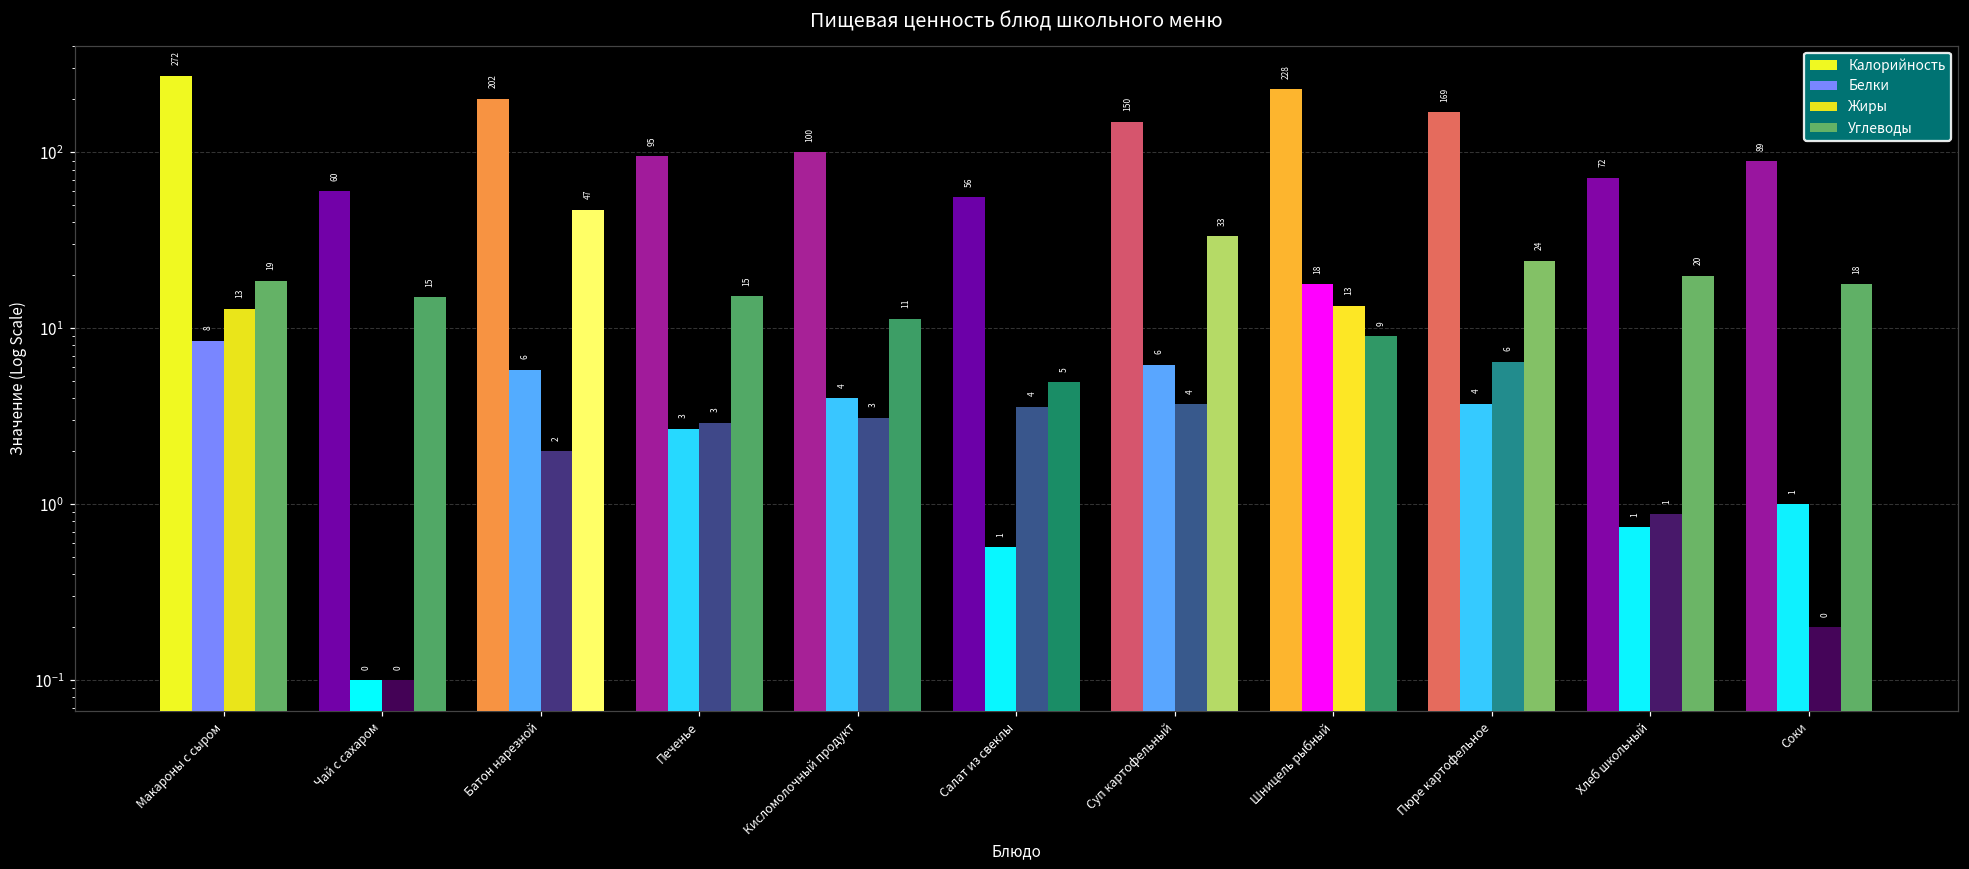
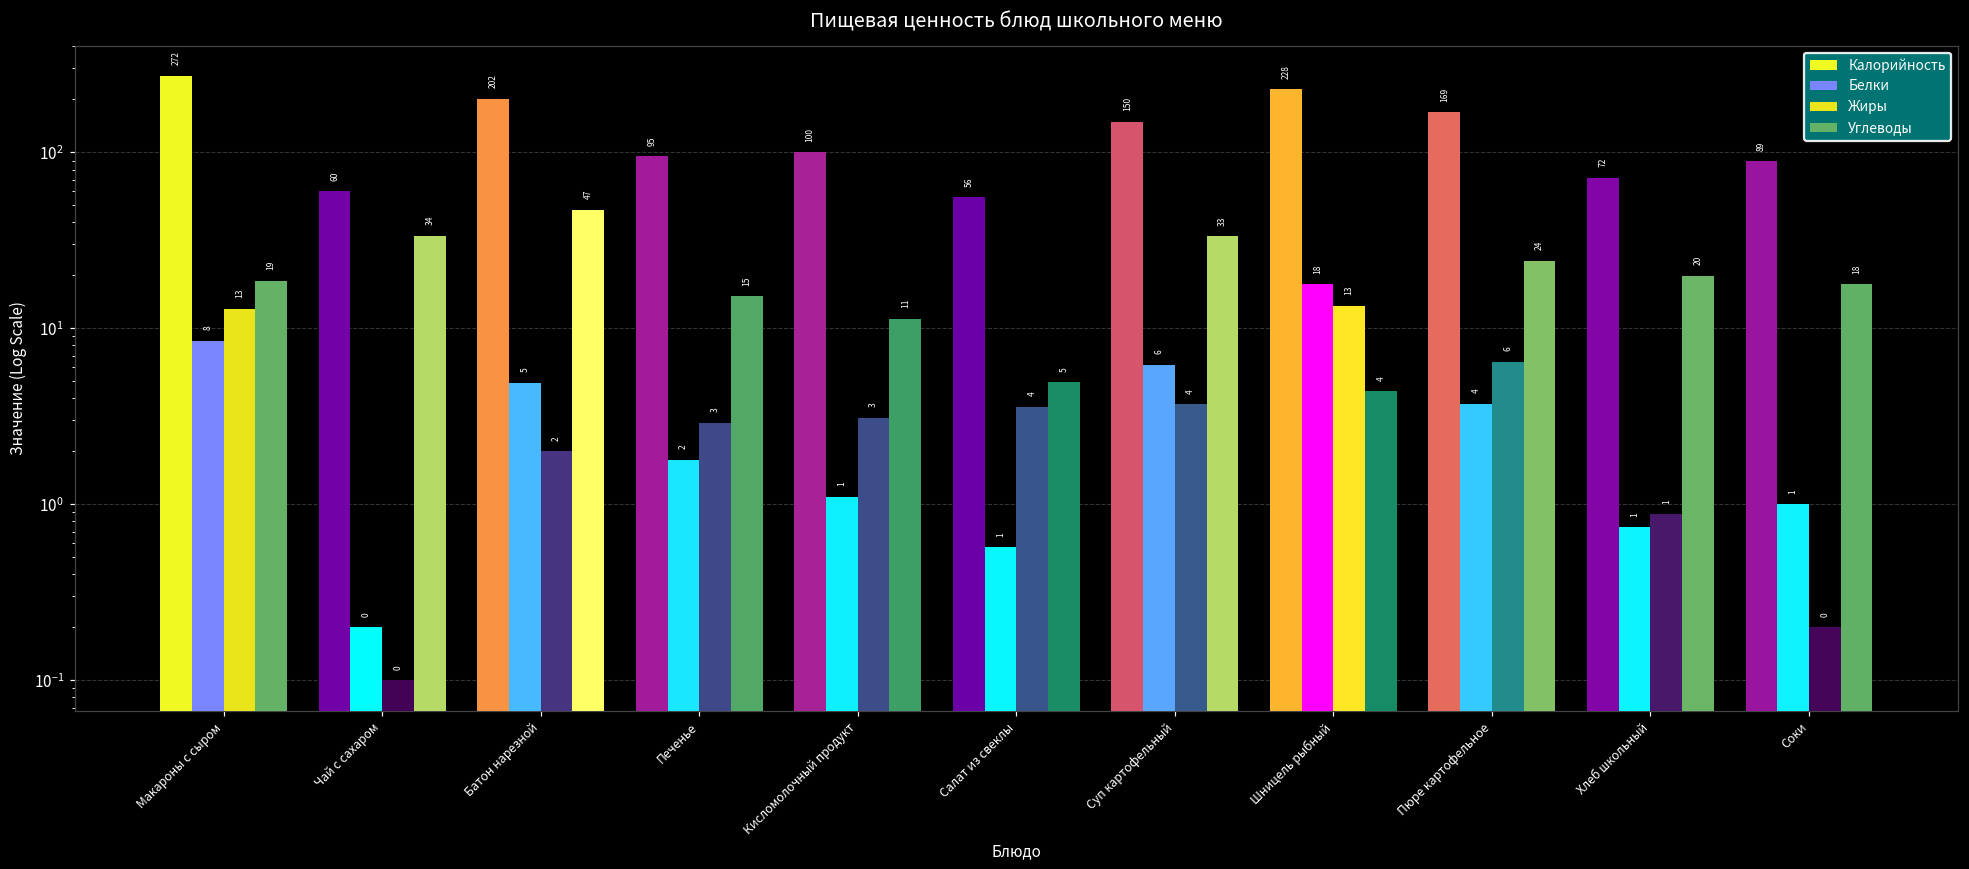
  {
    "Белки": {
      "Макароны с сыром": 8,
-     "Чай с сахаром": 0.1,
-     "Батон нарезной": 6,
-     "Печенье": 3,
-     "Кисломолочный продукт": 4,
+     "Чай с сахаром": 0.2,
+     "Батон нарезной": 5,
+     "Печенье": 2,
+     "Кисломолочный продукт": 1,
      "Салат из свеклы": 1,
      "Суп картофельный": 6,
      "Шницель рыбный": 18,
      "Пюре картофельное": 4,
      "Хлеб школьный": 1,
      "Соки": 1
    },
    "Углеводы": {
      "Макароны с сыром": 19,
-     "Чай с сахаром": 15,
+     "Чай с сахаром": 34,
      "Батон нарезной": 47,
      "Печенье": 15,
      "Кисломолочный продукт": 11,
      "Салат из свеклы": 5,
      "Суп картофельный": 33,
-     "Шницель рыбный": 9,
+     "Шницель рыбный": 4,
      "Пюре картофельное": 24,
      "Хлеб школьный": 20,
      "Соки": 18
    }
  }
